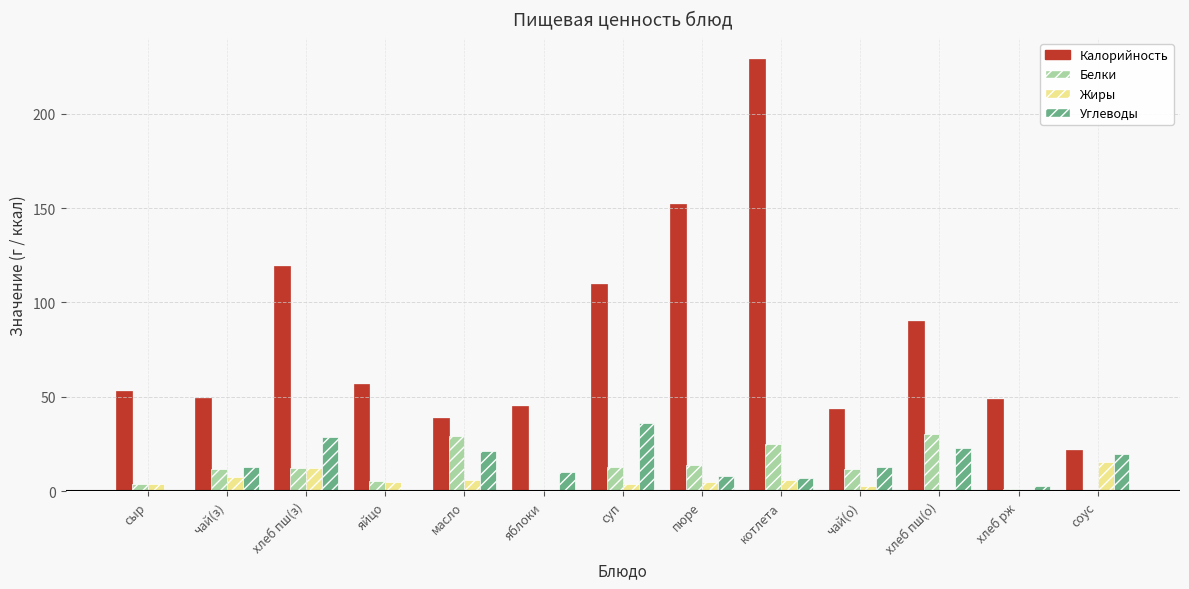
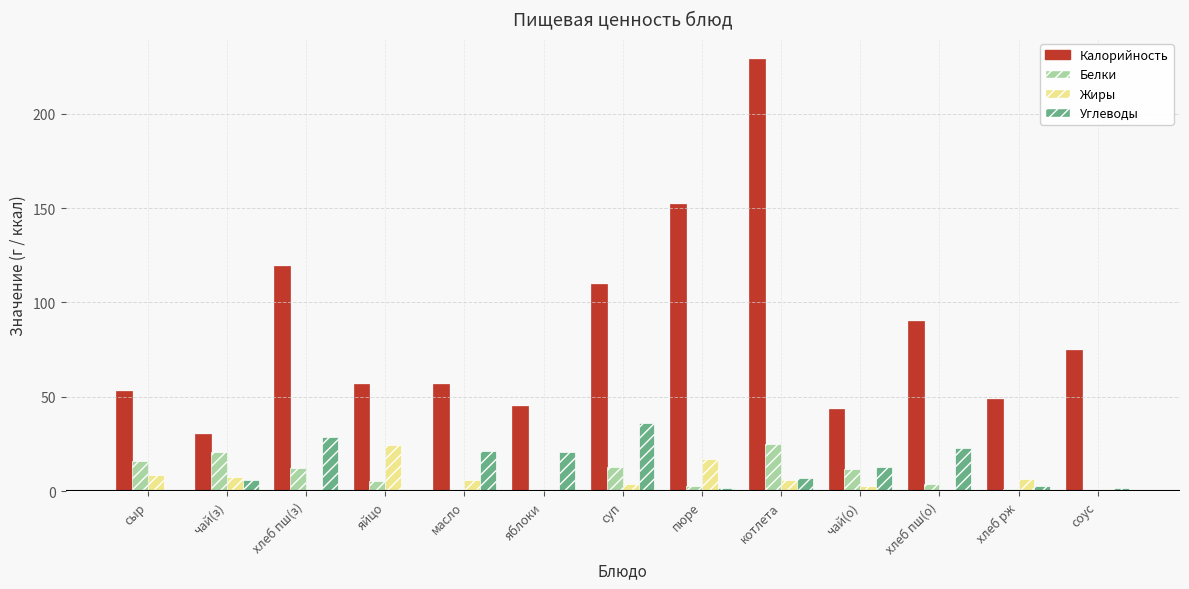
  {
    "Калорийность": {
      "сыр": 53,
-     "чай(з)": 49,
+     "чай(з)": 31,
      "хлеб пш(з)": 119,
      "яйцо": 57,
-     "масло": 39,
+     "масло": 57,
      "яблоки": 45,
      "суп": 110,
      "пюре": 152,
      "котлета": 229,
      "чай(о)": 43,
      "хлеб пш(о)": 90,
      "хлеб рж": 49,
-     "соус": 22
+     "соус": 75
    },
    "Белки": {
-     "сыр": 4,
-     "чай(з)": 12,
+     "сыр": 16,
+     "чай(з)": 21,
      "хлеб пш(з)": 12,
      "яйцо": 5,
-     "масло": 29,
+     "масло": 0,
      "яблоки": 0,
      "суп": 13,
-     "пюре": 14,
+     "пюре": 3,
      "котлета": 25,
      "чай(о)": 12,
-     "хлеб пш(о)": 30,
+     "хлеб пш(о)": 4,
      "хлеб рж": 1,
      "соус": 0
    },
    "Жиры": {
-     "сыр": 4,
+     "сыр": 9,
      "чай(з)": 8,
-     "хлеб пш(з)": 13,
-     "яйцо": 5,
+     "хлеб пш(з)": 1,
+     "яйцо": 25,
      "масло": 6,
      "яблоки": 0,
      "суп": 4,
-     "пюре": 5,
+     "пюре": 17,
      "котлета": 6,
      "чай(о)": 3,
-     "хлеб рж": 0,
-     "соус": 15
+     "хлеб рж": 7,
+     "соус": 1
    },
    "Углеводы": {
      "сыр": 0,
-     "чай(з)": 13,
+     "чай(з)": 6,
      "хлеб пш(з)": 29,
      "масло": 22,
-     "яблоки": 10,
+     "яблоки": 21,
      "суп": 36,
-     "пюре": 8,
+     "пюре": 2,
      "котлета": 7,
      "чай(о)": 13,
      "хлеб пш(о)": 23,
      "хлеб рж": 3,
-     "соус": 20
+     "соус": 2
    }
  }
